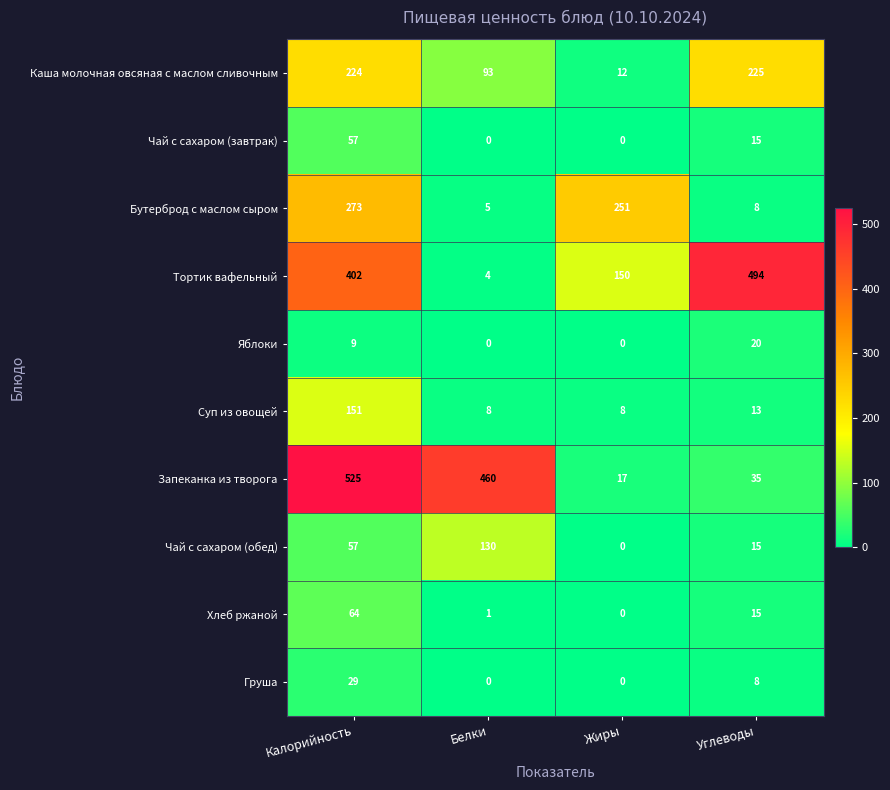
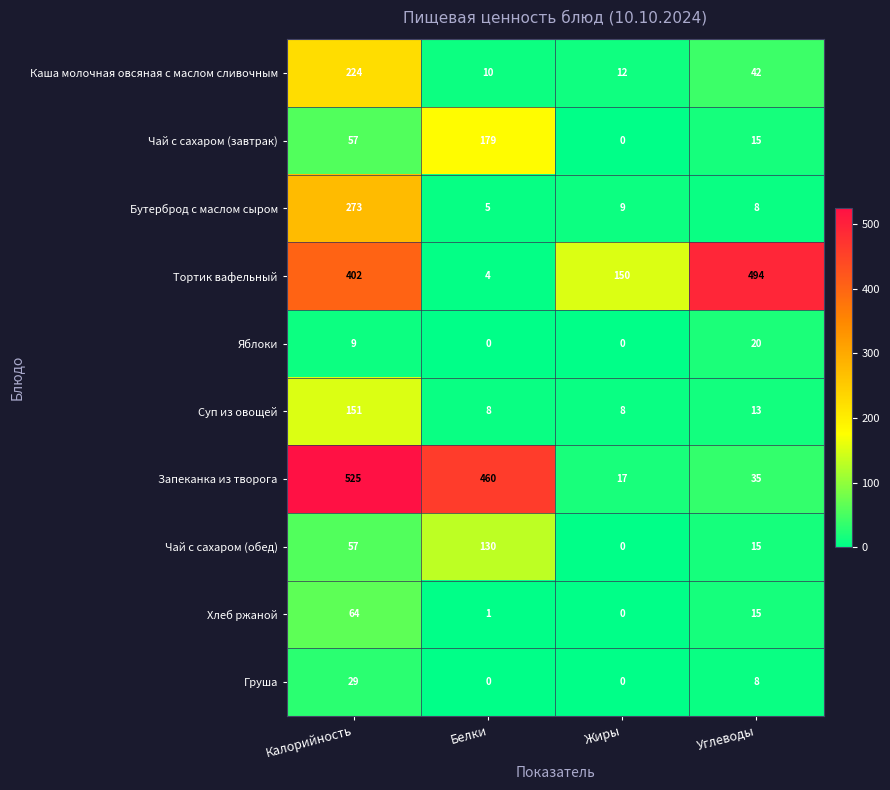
  {
    "Каша молочная овсяная с маслом сливочным": {
      "Калорийность": 224,
-     "Белки": 93,
+     "Белки": 10,
      "Жиры": 12,
-     "Углеводы": 225
+     "Углеводы": 42
    },
    "Чай с сахаром (завтрак)": {
      "Калорийность": 57,
-     "Белки": 0,
+     "Белки": 179,
      "Жиры": 0,
      "Углеводы": 15
    },
    "Бутерброд с маслом сыром": {
      "Калорийность": 273,
      "Белки": 5,
-     "Жиры": 251,
+     "Жиры": 9,
      "Углеводы": 8
    },
    "Тортик вафельный": {
      "Калорийность": 402,
      "Белки": 4,
      "Жиры": 150,
      "Углеводы": 494
    },
    "Яблоки": {
      "Калорийность": 9,
      "Белки": 0,
      "Жиры": 0,
      "Углеводы": 20
    },
    "Суп из овощей": {
      "Калорийность": 151,
      "Белки": 8,
      "Жиры": 8,
      "Углеводы": 13
    },
    "Запеканка из творога": {
      "Калорийность": 525,
      "Белки": 460,
      "Жиры": 17,
      "Углеводы": 35
    },
    "Чай с сахаром (обед)": {
      "Калорийность": 57,
      "Белки": 130,
      "Жиры": 0,
      "Углеводы": 15
    },
    "Хлеб ржаной": {
      "Калорийность": 64,
      "Белки": 1,
      "Жиры": 0,
      "Углеводы": 15
    },
    "Груша": {
      "Калорийность": 29,
      "Белки": 0,
      "Жиры": 0,
      "Углеводы": 8
    }
  }
